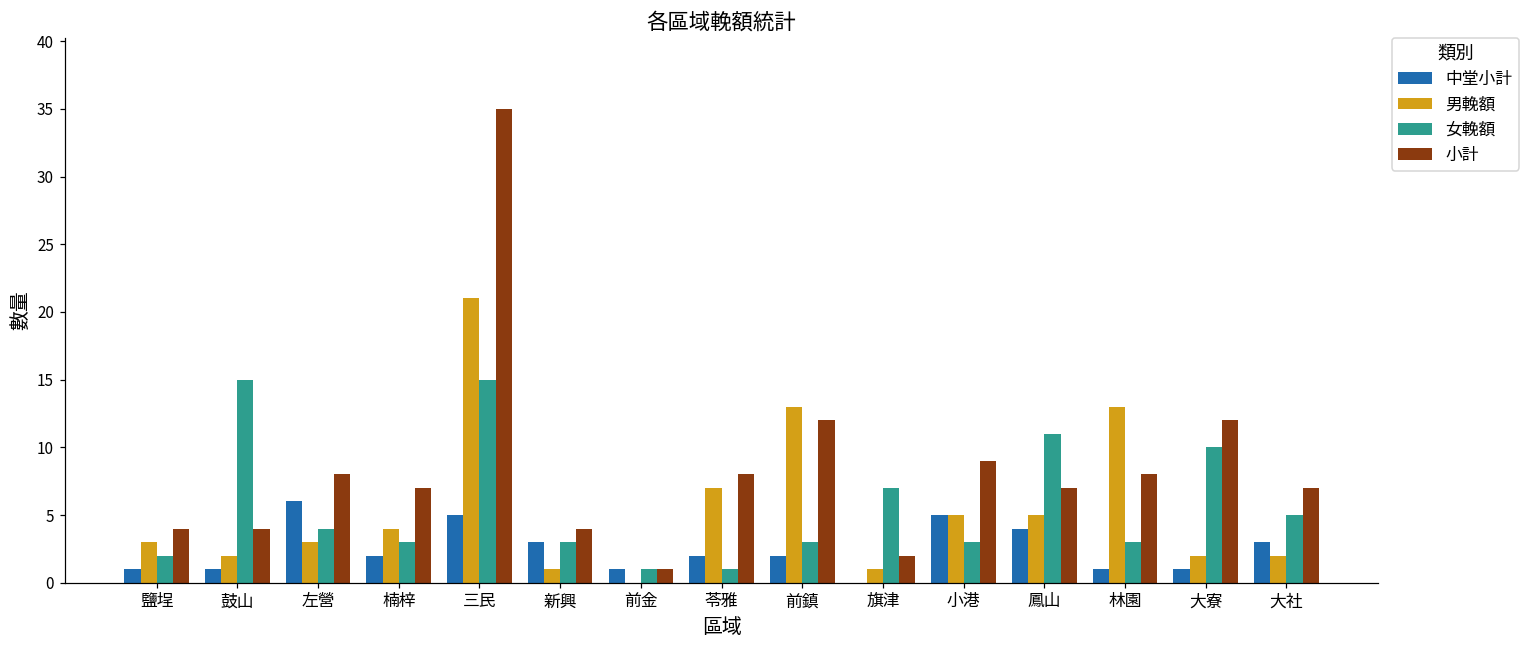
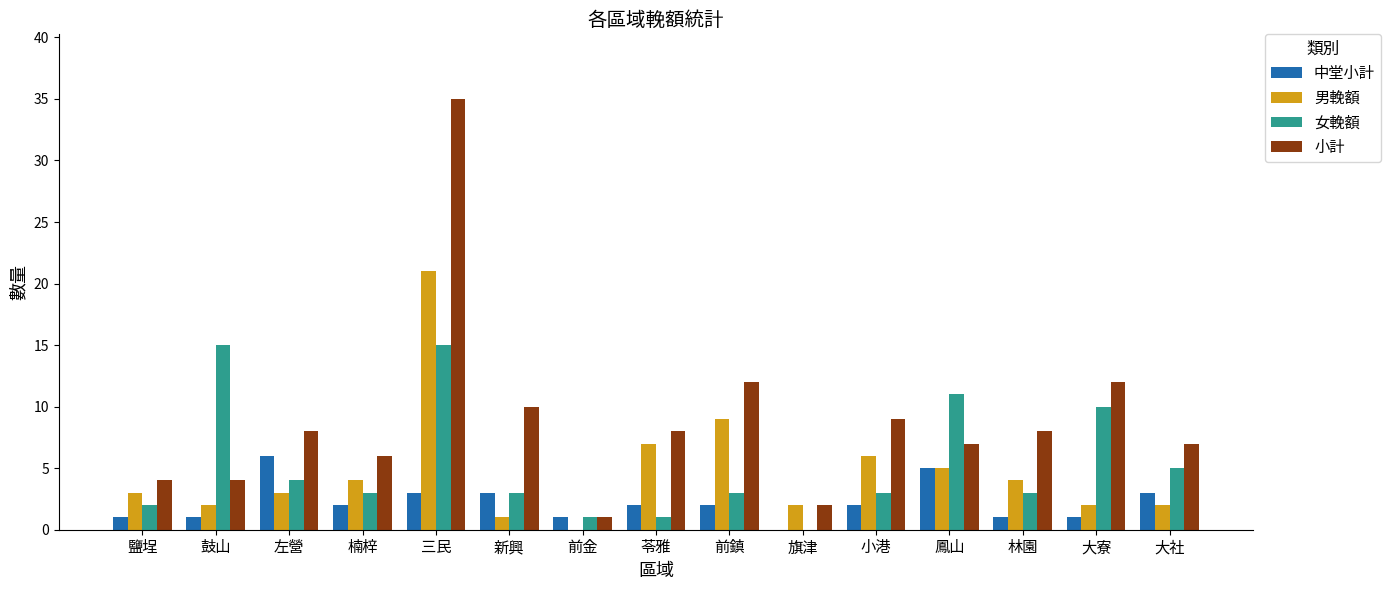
  {
    "中堂小計": {
      "鹽埕": 1,
      "鼓山": 1,
      "左營": 6,
      "楠梓": 2,
-     "三民": 5,
+     "三民": 3,
      "新興": 3,
      "前金": 1,
      "苓雅": 2,
      "前鎮": 2,
      "旗津": 0,
-     "小港": 5,
-     "鳳山": 4,
+     "小港": 2,
+     "鳳山": 5,
      "林園": 1,
      "大寮": 1,
      "大社": 3
    },
    "男輓額": {
      "鹽埕": 3,
      "鼓山": 2,
      "左營": 3,
      "楠梓": 4,
      "三民": 21,
      "新興": 1,
      "前金": 0,
      "苓雅": 7,
-     "前鎮": 13,
-     "旗津": 1,
-     "小港": 5,
+     "前鎮": 9,
+     "旗津": 2,
+     "小港": 6,
      "鳳山": 5,
-     "林園": 13,
+     "林園": 4,
      "大寮": 2,
      "大社": 2
    },
    "女輓額": {
      "鹽埕": 2,
      "鼓山": 15,
      "左營": 4,
      "楠梓": 3,
      "三民": 15,
      "新興": 3,
      "前金": 1,
      "苓雅": 1,
      "前鎮": 3,
-     "旗津": 7,
+     "旗津": 0,
      "小港": 3,
      "鳳山": 11,
      "林園": 3,
      "大寮": 10,
      "大社": 5
    },
    "小計": {
      "鹽埕": 4,
      "鼓山": 4,
      "左營": 8,
-     "楠梓": 7,
+     "楠梓": 6,
      "三民": 35,
-     "新興": 4,
+     "新興": 10,
      "前金": 1,
      "苓雅": 8,
      "前鎮": 12,
      "旗津": 2,
      "小港": 9,
      "鳳山": 7,
      "林園": 8,
      "大寮": 12,
      "大社": 7
    }
  }
